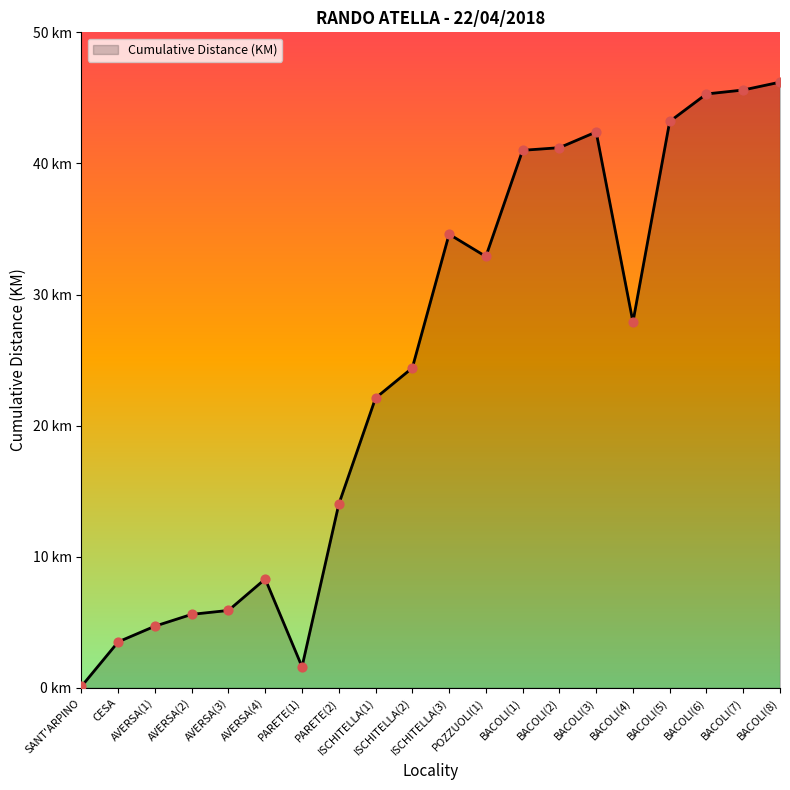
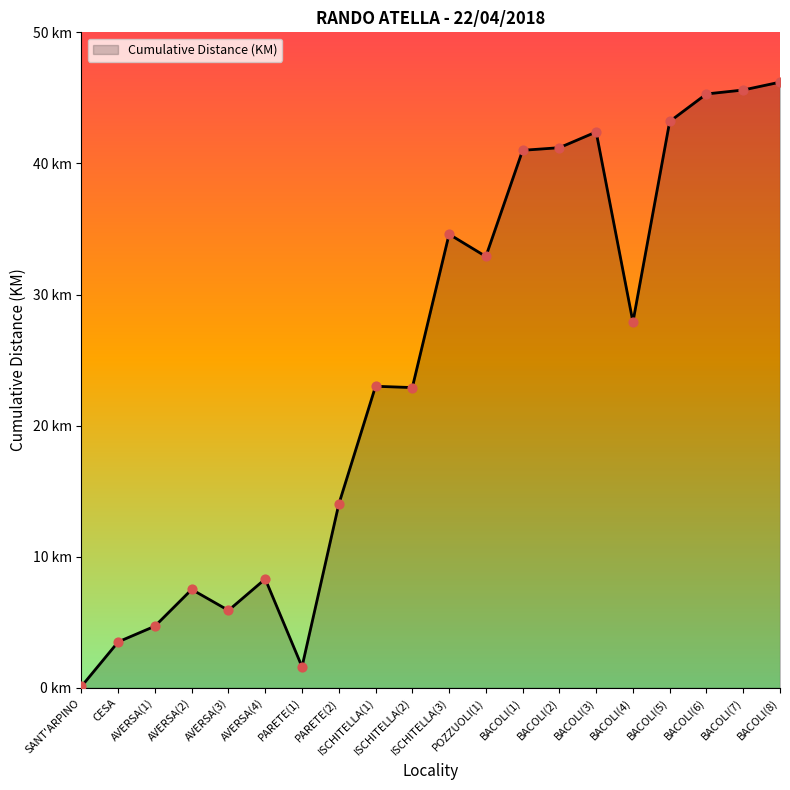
  {
    "SANT'ARPINO": "0.1 km",
    "CESA": "3.5 km",
    "AVERSA(1)": "4.7 km",
-   "AVERSA(2)": "5.6 km",
+   "AVERSA(2)": "7.5 km",
    "AVERSA(3)": "5.9 km",
    "AVERSA(4)": "8.3 km",
    "PARETE(1)": "1.6 km",
    "PARETE(2)": "14.0 km",
-   "ISCHITELLA(1)": "22.1 km",
-   "ISCHITELLA(2)": "24.4 km",
+   "ISCHITELLA(1)": "23.0 km",
+   "ISCHITELLA(2)": "22.9 km",
    "ISCHITELLA(3)": "34.6 km",
    "POZZUOLI(1)": "32.9 km",
    "BACOLI(1)": "41.0 km",
    "BACOLI(2)": "41.2 km",
    "BACOLI(3)": "42.4 km",
    "BACOLI(4)": "27.9 km",
    "BACOLI(5)": "43.2 km",
    "BACOLI(6)": "45.3 km",
    "BACOLI(7)": "45.6 km",
    "BACOLI(8)": "46.2 km"
  }
